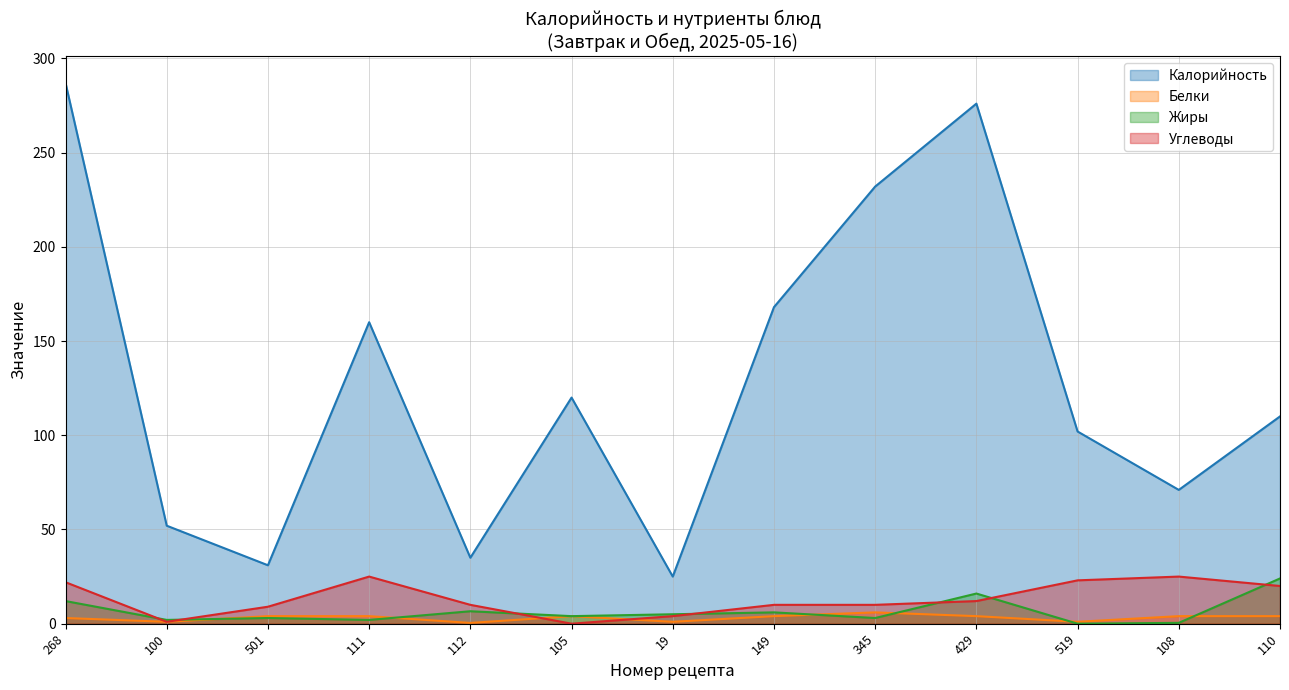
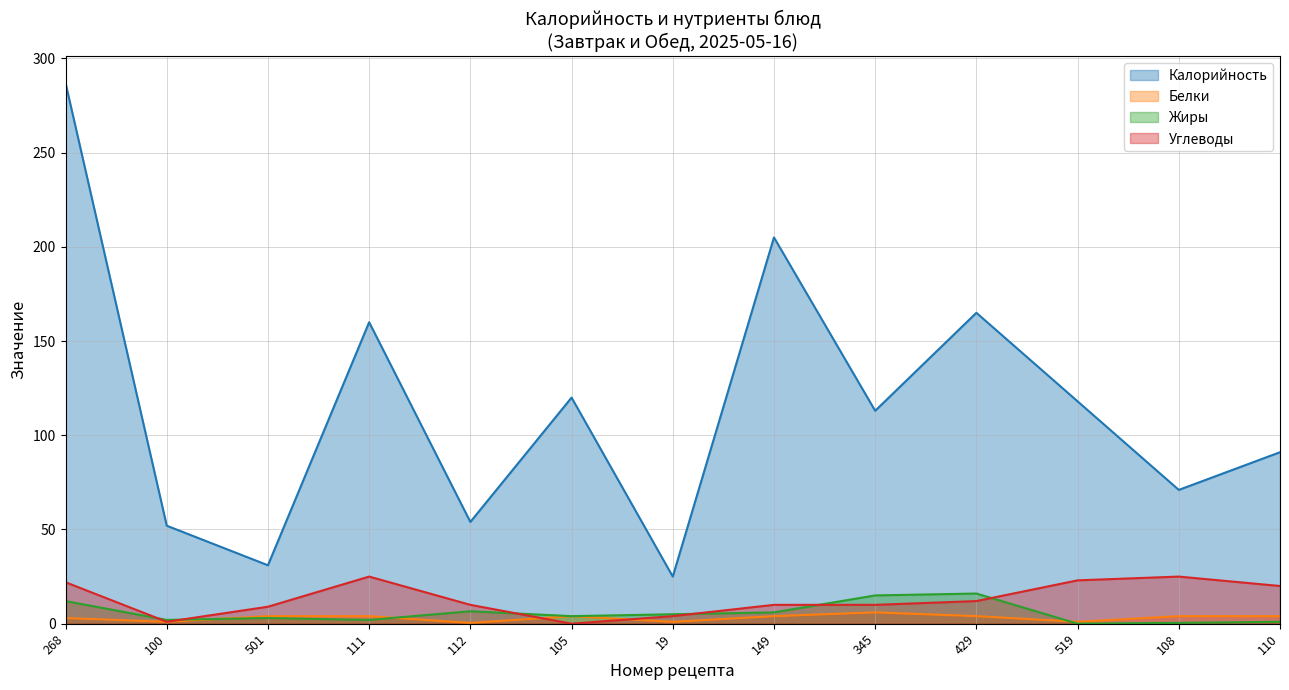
  {
    "Калорийность": {
      "268": 287,
      "100": 52,
      "501": 31,
      "111": 160,
-     "112": 35,
+     "112": 54,
      "105": 120,
      "19": 25,
-     "149": 168,
-     "345": 232,
-     "429": 276,
-     "519": 102,
+     "149": 205,
+     "345": 113,
+     "429": 165,
+     "519": 118,
      "108": 71,
-     "110": 110
+     "110": 91
    },
    "Жиры": {
      "268": 12,
      "111": 2,
      "112": 7,
      "149": 6,
-     "345": 3,
+     "345": 15,
      "429": 16,
      "108": 0,
-     "110": 24
+     "110": 1
    }
  }
